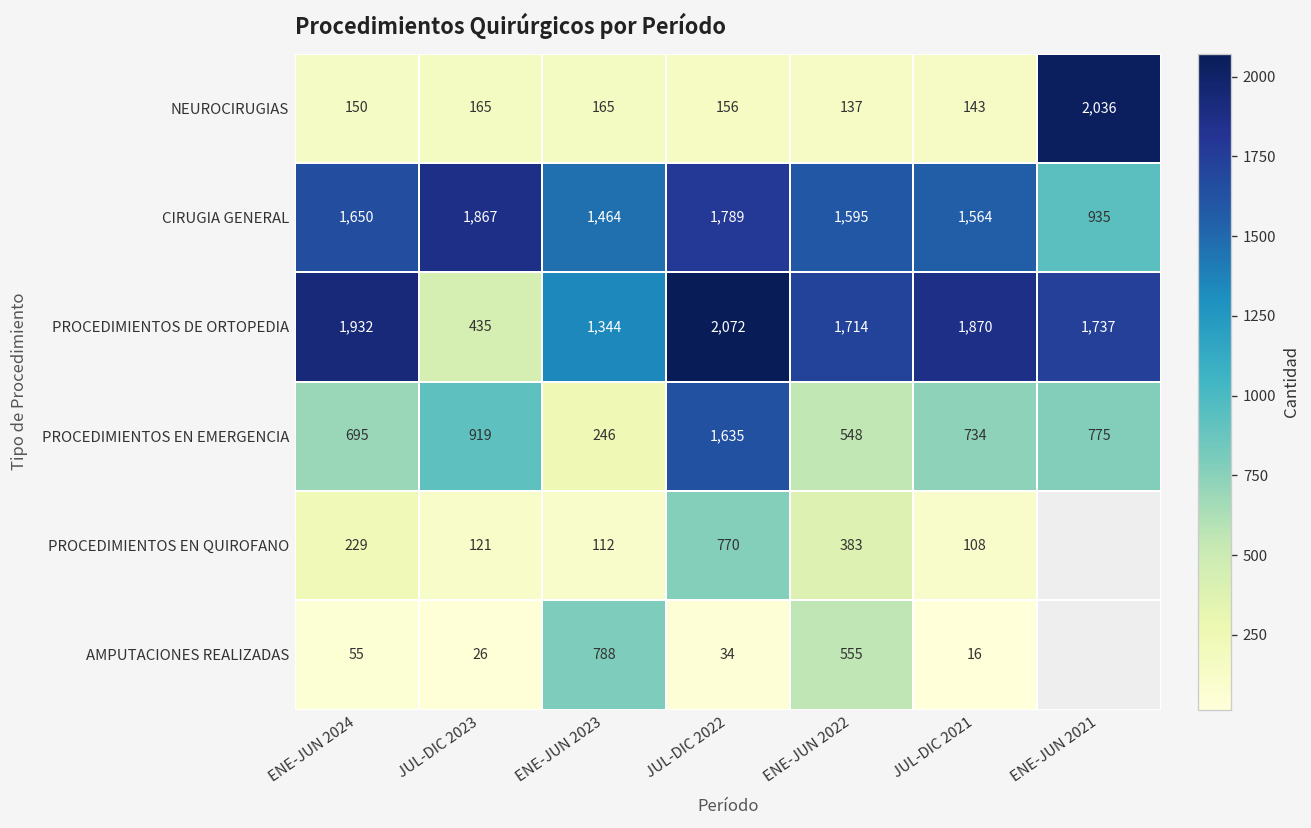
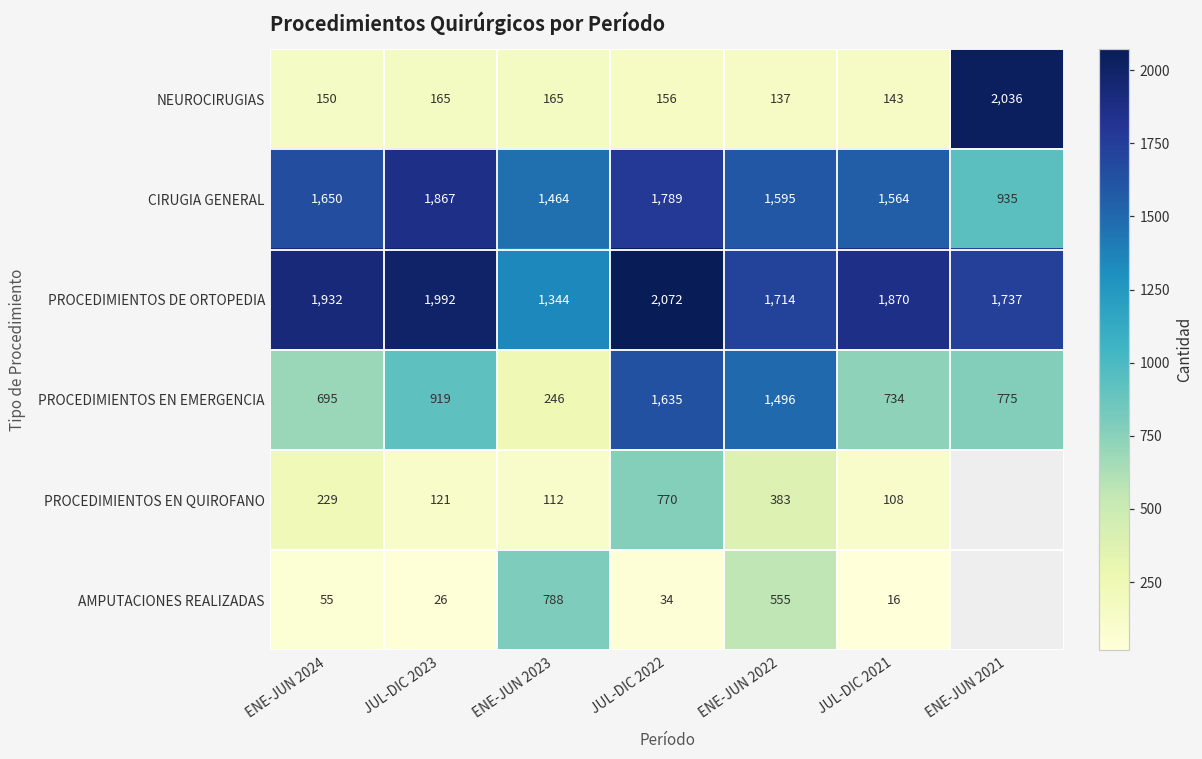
  {
    "NEUROCIRUGIAS": {
      "ENE-JUN 2024": "150",
      "JUL-DIC 2023": "165",
      "ENE-JUN 2023": "165",
      "JUL-DIC 2022": "156",
      "ENE-JUN 2022": "137",
      "JUL-DIC 2021": "143",
      "ENE-JUN 2021": "2,036"
    },
    "CIRUGIA GENERAL": {
      "ENE-JUN 2024": "1,650",
      "JUL-DIC 2023": "1,867",
      "ENE-JUN 2023": "1,464",
      "JUL-DIC 2022": "1,789",
      "ENE-JUN 2022": "1,595",
      "JUL-DIC 2021": "1,564",
      "ENE-JUN 2021": "935"
    },
    "PROCEDIMIENTOS DE ORTOPEDIA": {
      "ENE-JUN 2024": "1,932",
-     "JUL-DIC 2023": "435",
+     "JUL-DIC 2023": "1,992",
      "ENE-JUN 2023": "1,344",
      "JUL-DIC 2022": "2,072",
      "ENE-JUN 2022": "1,714",
      "JUL-DIC 2021": "1,870",
      "ENE-JUN 2021": "1,737"
    },
    "PROCEDIMIENTOS EN EMERGENCIA": {
      "ENE-JUN 2024": "695",
      "JUL-DIC 2023": "919",
      "ENE-JUN 2023": "246",
      "JUL-DIC 2022": "1,635",
-     "ENE-JUN 2022": "548",
+     "ENE-JUN 2022": "1,496",
      "JUL-DIC 2021": "734",
      "ENE-JUN 2021": "775"
    },
    "PROCEDIMIENTOS EN QUIROFANO": {
      "ENE-JUN 2024": "229",
      "JUL-DIC 2023": "121",
      "ENE-JUN 2023": "112",
      "JUL-DIC 2022": "770",
      "ENE-JUN 2022": "383",
      "JUL-DIC 2021": "108"
    },
    "AMPUTACIONES REALIZADAS": {
      "ENE-JUN 2024": "55",
      "JUL-DIC 2023": "26",
      "ENE-JUN 2023": "788",
      "JUL-DIC 2022": "34",
      "ENE-JUN 2022": "555",
      "JUL-DIC 2021": "16"
    }
  }
